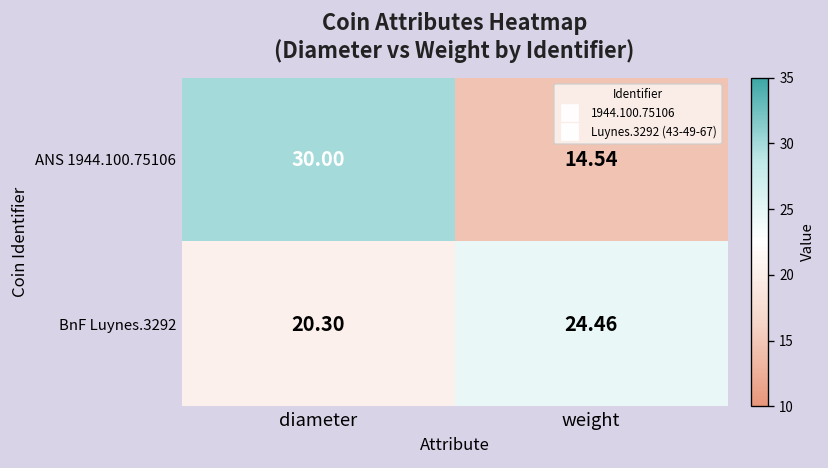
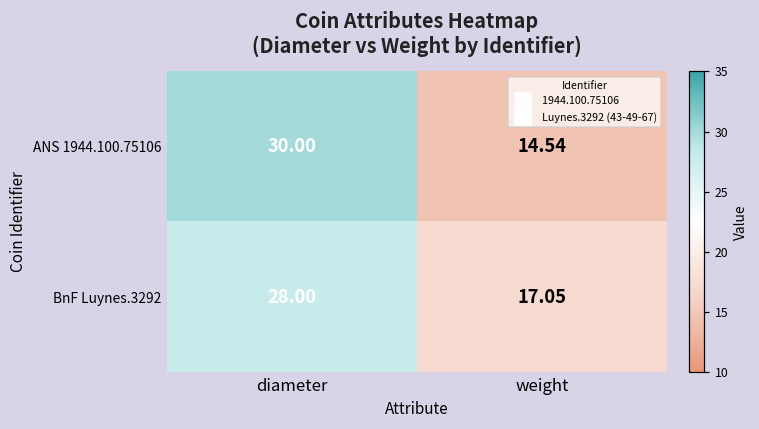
  {
    "ANS 1944.100.75106": {
      "diameter": 30.00,
      "weight": 14.54
    },
    "BnF Luynes.3292": {
-     "diameter": 20.30,
-     "weight": 24.46
+     "diameter": 28.00,
+     "weight": 17.05
    }
  }
